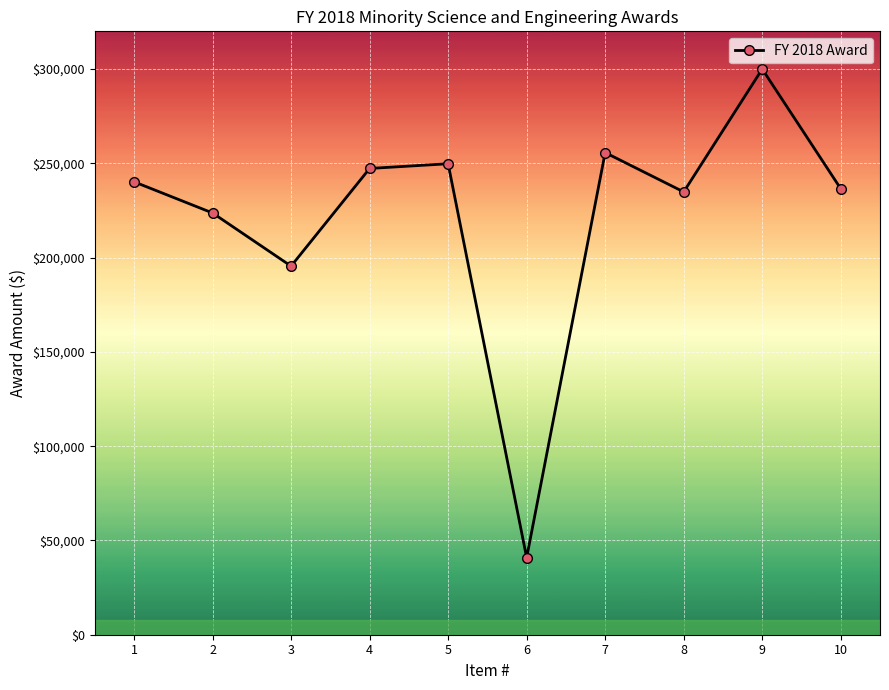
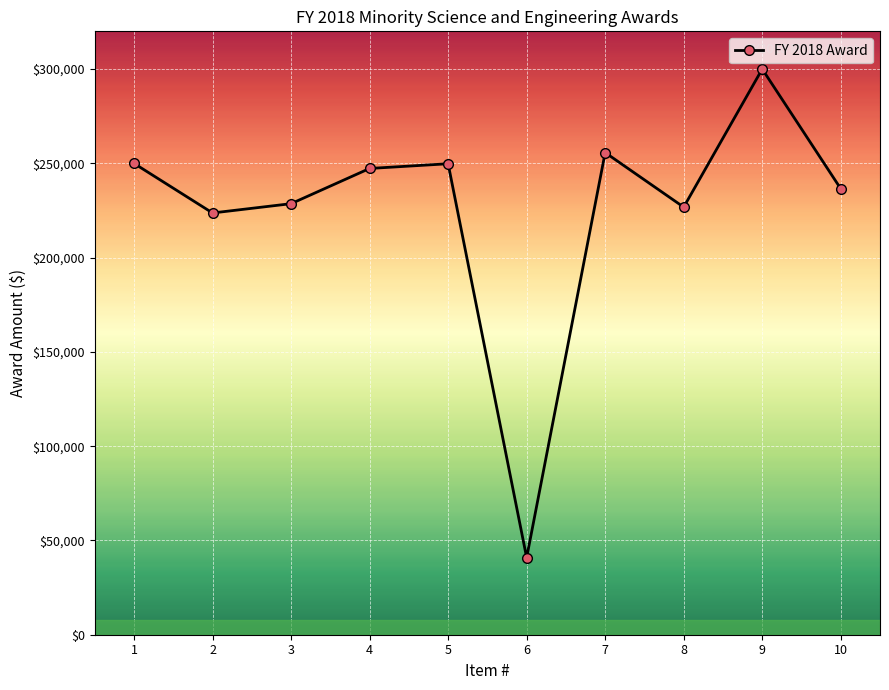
  {
-   "1": "$240,000",
+   "1": "$250,000",
    "2": "$224,000",
-   "3": "$195,000",
+   "3": "$229,000",
    "4": "$247,000",
    "5": "$250,000",
    "6": "$41,000",
    "7": "$256,000",
-   "8": "$235,000",
+   "8": "$227,000",
    "9": "$300,000",
    "10": "$237,000"
  }
